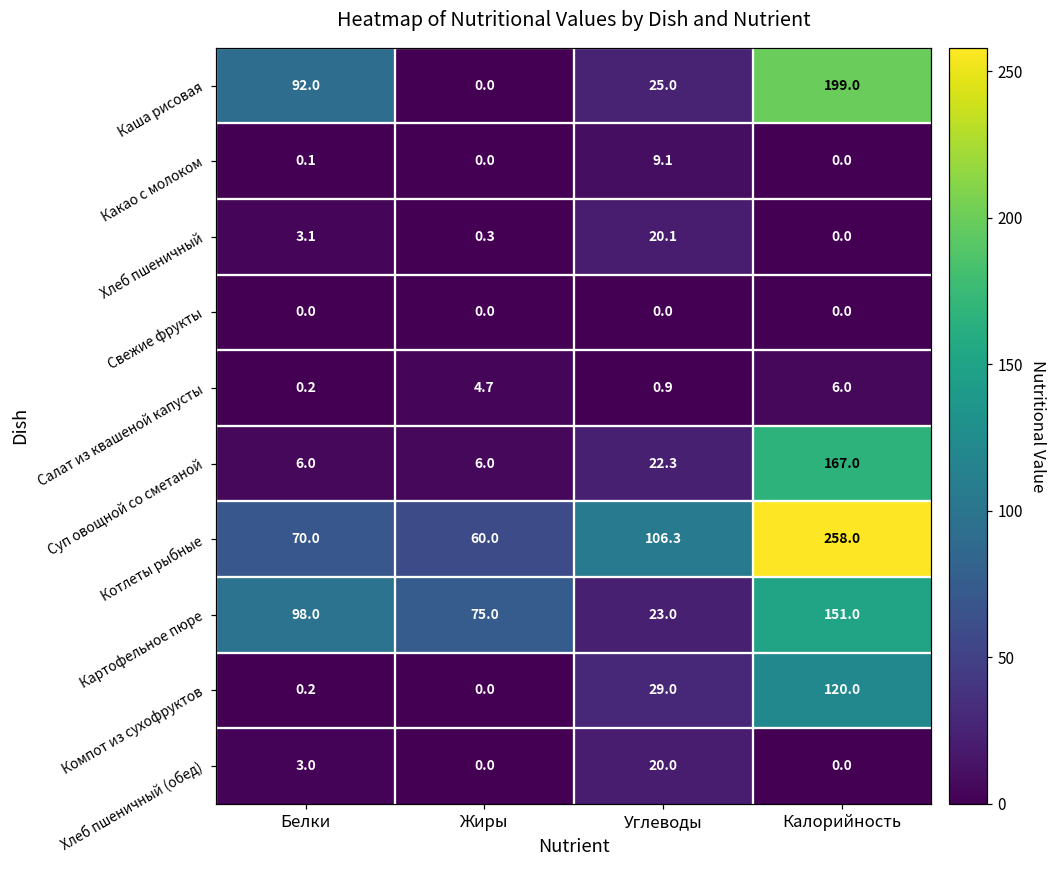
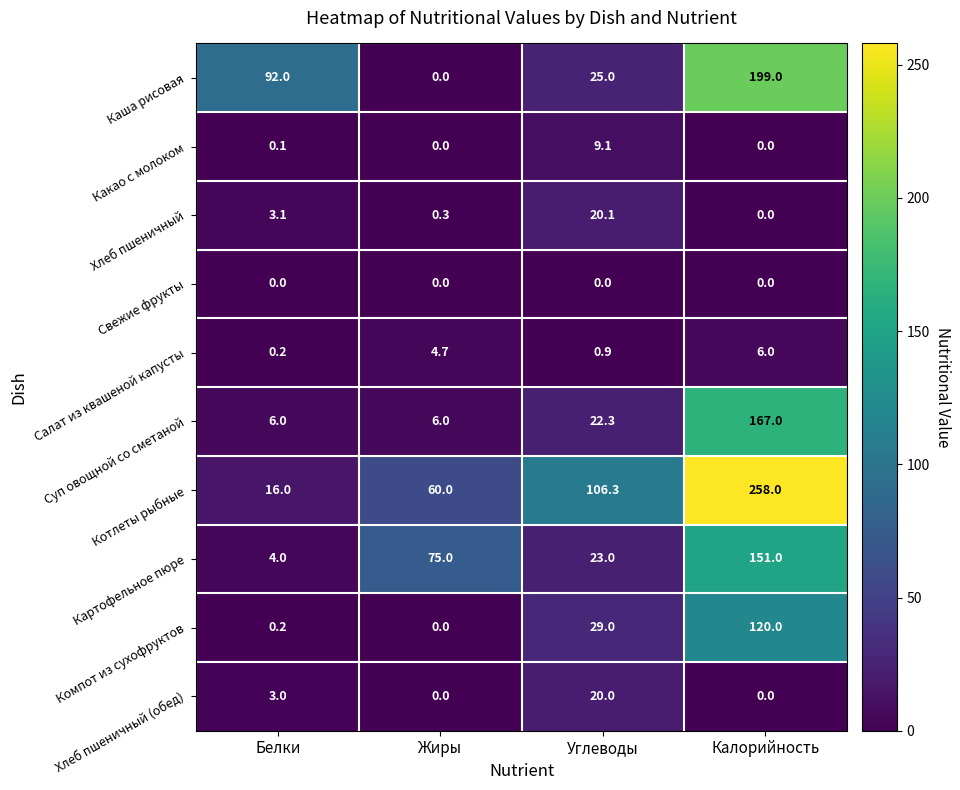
  {
    "Каша рисовая": {
      "Белки": 92.0,
      "Жиры": 0.0,
      "Углеводы": 25.0,
      "Калорийность": 199.0
    },
    "Какао с молоком": {
      "Белки": 0.1,
      "Жиры": 0.0,
      "Углеводы": 9.1,
      "Калорийность": 0.0
    },
    "Хлеб пшеничный": {
      "Белки": 3.1,
      "Жиры": 0.3,
      "Углеводы": 20.1,
      "Калорийность": 0.0
    },
    "Свежие фрукты": {
      "Белки": 0.0,
      "Жиры": 0.0,
      "Углеводы": 0.0,
      "Калорийность": 0.0
    },
    "Салат из квашеной капусты": {
      "Белки": 0.2,
      "Жиры": 4.7,
      "Углеводы": 0.9,
      "Калорийность": 6.0
    },
    "Суп овощной со сметаной": {
      "Белки": 6.0,
      "Жиры": 6.0,
      "Углеводы": 22.3,
      "Калорийность": 167.0
    },
    "Котлеты рыбные": {
-     "Белки": 70.0,
+     "Белки": 16.0,
      "Жиры": 60.0,
      "Углеводы": 106.3,
      "Калорийность": 258.0
    },
    "Картофельное пюре": {
-     "Белки": 98.0,
+     "Белки": 4.0,
      "Жиры": 75.0,
      "Углеводы": 23.0,
      "Калорийность": 151.0
    },
    "Компот из сухофруктов": {
      "Белки": 0.2,
      "Жиры": 0.0,
      "Углеводы": 29.0,
      "Калорийность": 120.0
    },
    "Хлеб пшеничный (обед)": {
      "Белки": 3.0,
      "Жиры": 0.0,
      "Углеводы": 20.0,
      "Калорийность": 0.0
    }
  }
